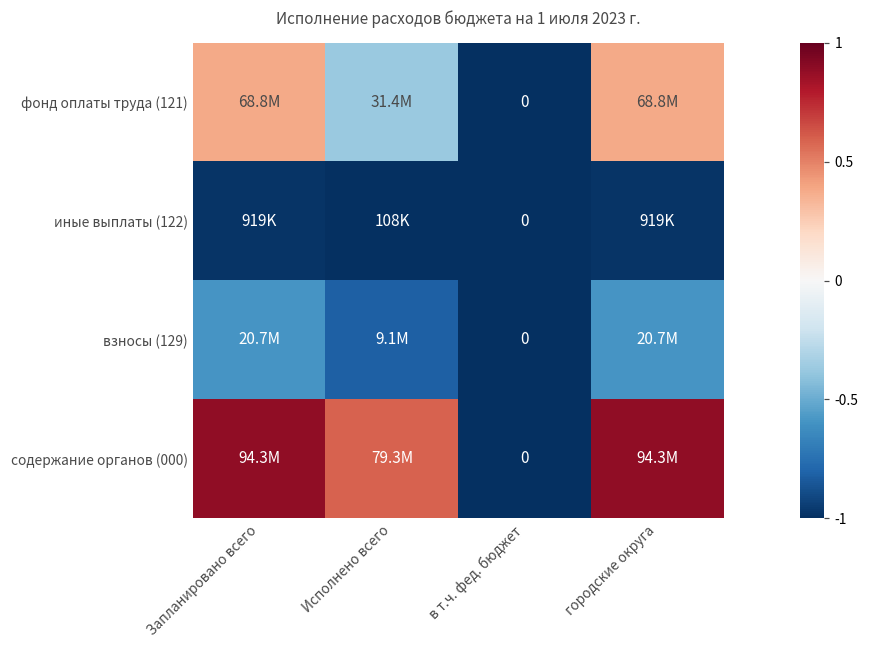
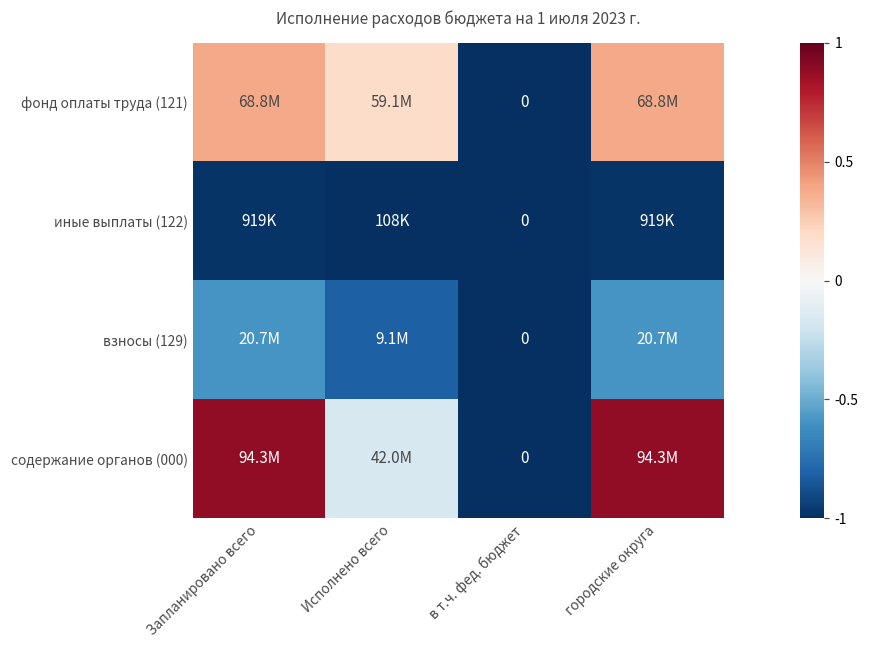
  {
    "фонд оплаты труда (121)": {
      "Запланировано всего": "68.8M",
-     "Исполнено всего": "31.4M",
+     "Исполнено всего": "59.1M",
      "в т.ч. фед. бюджет": "0",
      "городские округа": "68.8M"
    },
    "иные выплаты (122)": {
      "Запланировано всего": "919K",
      "Исполнено всего": "108K",
      "в т.ч. фед. бюджет": "0",
      "городские округа": "919K"
    },
    "взносы (129)": {
      "Запланировано всего": "20.7M",
      "Исполнено всего": "9.1M",
      "в т.ч. фед. бюджет": "0",
      "городские округа": "20.7M"
    },
    "содержание органов (000)": {
      "Запланировано всего": "94.3M",
-     "Исполнено всего": "79.3M",
+     "Исполнено всего": "42.0M",
      "в т.ч. фед. бюджет": "0",
      "городские округа": "94.3M"
    }
  }
